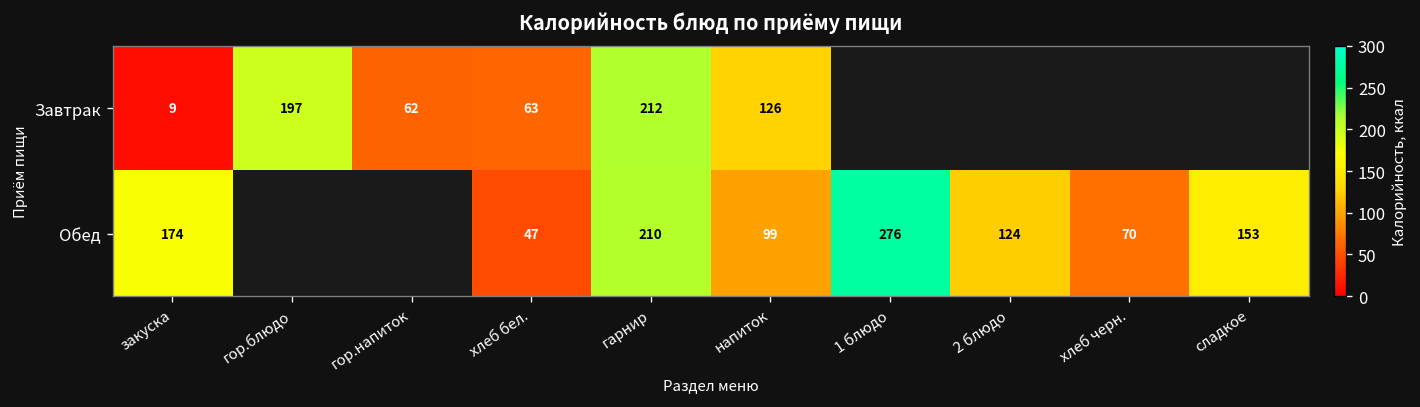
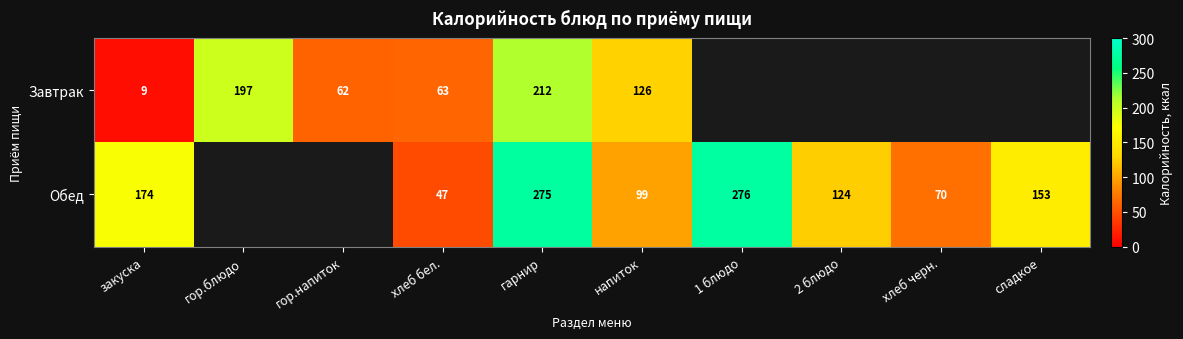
  {
    "Завтрак": {
      "закуска": 9,
      "гор.блюдо": 197,
      "гор.напиток": 62,
      "хлеб бел.": 63,
      "гарнир": 212,
      "напиток": 126
    },
    "Обед": {
      "закуска": 174,
      "хлеб бел.": 47,
-     "гарнир": 210,
+     "гарнир": 275,
      "напиток": 99,
      "1 блюдо": 276,
      "2 блюдо": 124,
      "хлеб черн.": 70,
      "сладкое": 153
    }
  }
